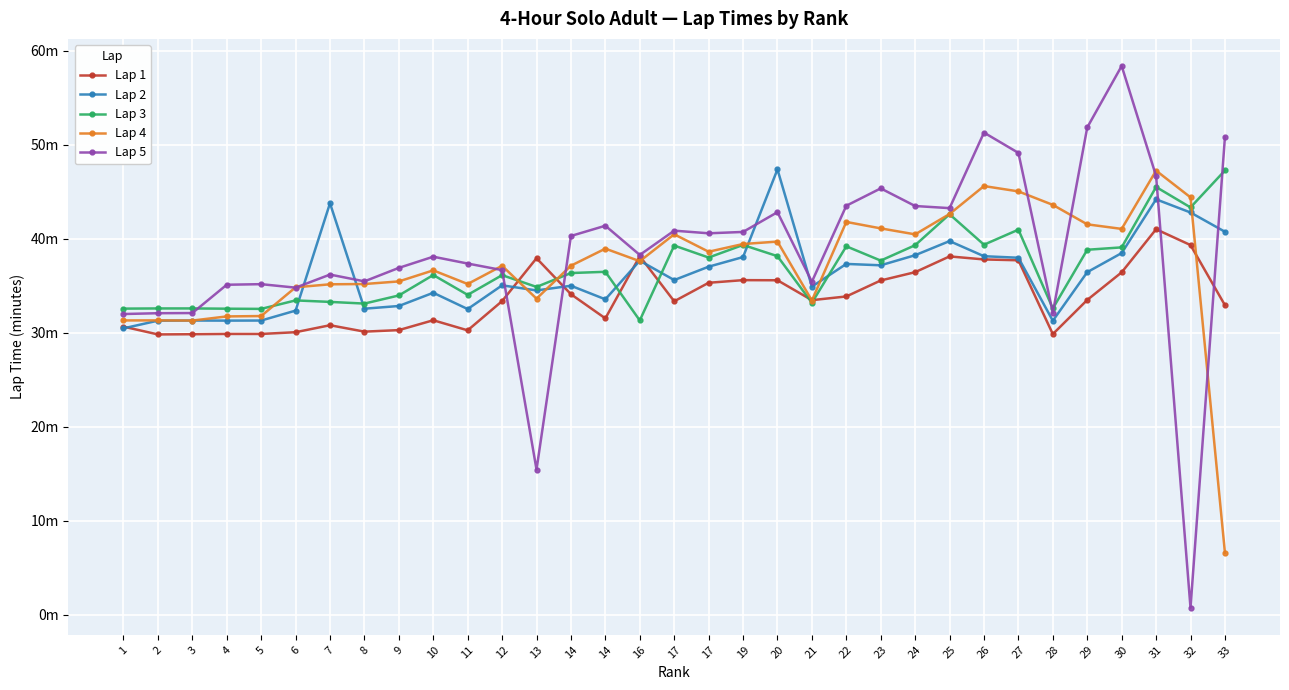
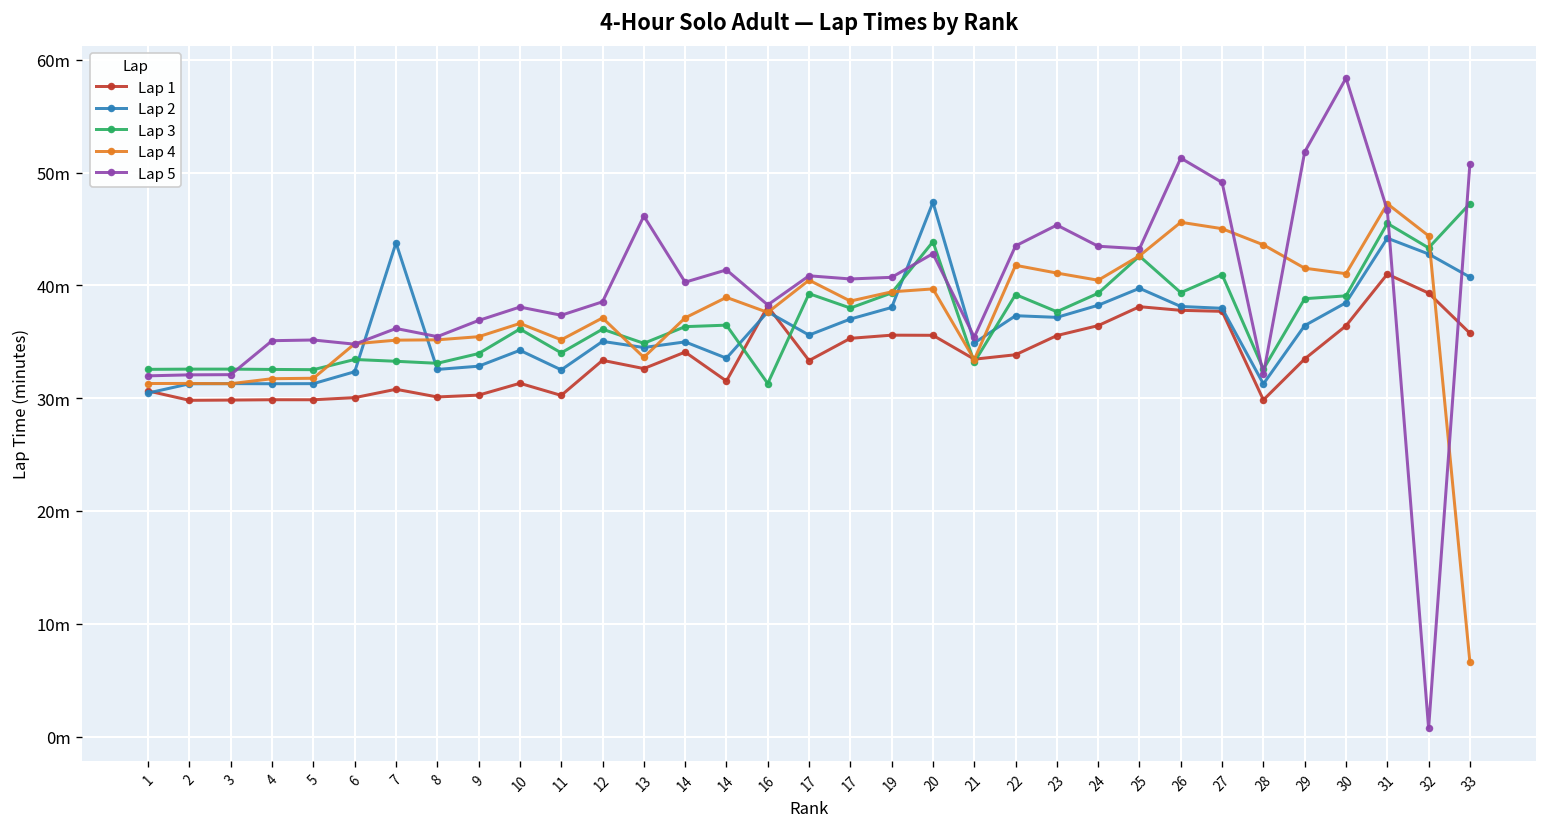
  {
    "Lap 1": {
      "2": "30m",
      "3": "30m",
      "4": "30m",
      "5": "30m",
      "6": "30m",
      "7": "31m",
      "8": "30m",
      "9": "30m",
      "10": "31m",
      "11": "30m",
      "12": "33m",
-     "13": "38m",
+     "13": "33m",
      "19": "36m",
      "20": "36m",
      "22": "34m",
      "23": "36m",
      "24": "36m",
      "25": "38m",
      "26": "38m",
      "27": "38m",
      "28": "30m",
      "29": "33m",
      "30": "36m",
      "31": "41m",
      "32": "39m",
-     "33": "33m"
+     "33": "36m"
    },
    "Lap 2": {
      "4": "31m",
      "5": "31m",
      "6": "32m",
      "7": "44m",
      "8": "33m",
      "9": "33m",
      "10": "34m",
      "11": "33m",
      "12": "35m",
      "13": "34m",
      "19": "38m",
      "20": "47m",
      "21": "35m",
      "22": "37m",
      "23": "37m",
      "24": "38m",
      "25": "40m",
      "26": "38m",
      "27": "38m",
      "28": "31m",
      "29": "36m",
      "30": "38m",
      "31": "44m",
      "32": "43m",
      "33": "41m"
    },
    "Lap 3": {
      "1": "33m",
      "2": "33m",
      "3": "33m",
      "4": "33m",
      "5": "33m",
      "6": "33m",
      "7": "33m",
      "8": "33m",
      "9": "34m",
      "10": "36m",
      "11": "34m",
      "12": "36m",
      "13": "35m",
      "16": "31m",
-     "20": "38m",
+     "20": "44m",
      "22": "39m",
      "23": "38m",
      "24": "39m",
      "26": "39m",
      "27": "41m",
      "28": "33m",
      "29": "39m",
      "30": "39m",
      "31": "45m",
      "32": "43m",
      "33": "47m"
    },
    "Lap 4": {
      "1": "31m",
      "4": "32m",
      "5": "32m",
      "7": "35m",
      "8": "35m",
      "9": "35m",
      "10": "37m",
      "11": "35m",
      "12": "37m",
      "13": "34m",
      "20": "40m",
      "22": "42m",
      "23": "41m",
      "24": "40m",
      "26": "46m",
      "27": "45m",
      "28": "44m",
      "29": "42m",
      "30": "41m",
      "31": "47m",
      "32": "44m",
      "33": "7m"
    },
    "Lap 5": {
      "1": "32m",
      "2": "32m",
      "3": "32m",
      "4": "35m",
      "5": "35m",
      "7": "36m",
      "8": "35m",
      "9": "37m",
      "10": "38m",
      "11": "37m",
-     "12": "37m",
-     "13": "15m",
+     "12": "39m",
+     "13": "46m",
      "19": "41m",
      "20": "43m",
      "21": "35m",
      "22": "43m",
      "23": "45m",
      "24": "43m",
      "25": "43m",
      "26": "51m",
      "27": "49m",
      "28": "32m",
      "29": "52m",
      "30": "58m",
      "31": "47m",
      "32": "1m",
      "33": "51m"
    }
  }
